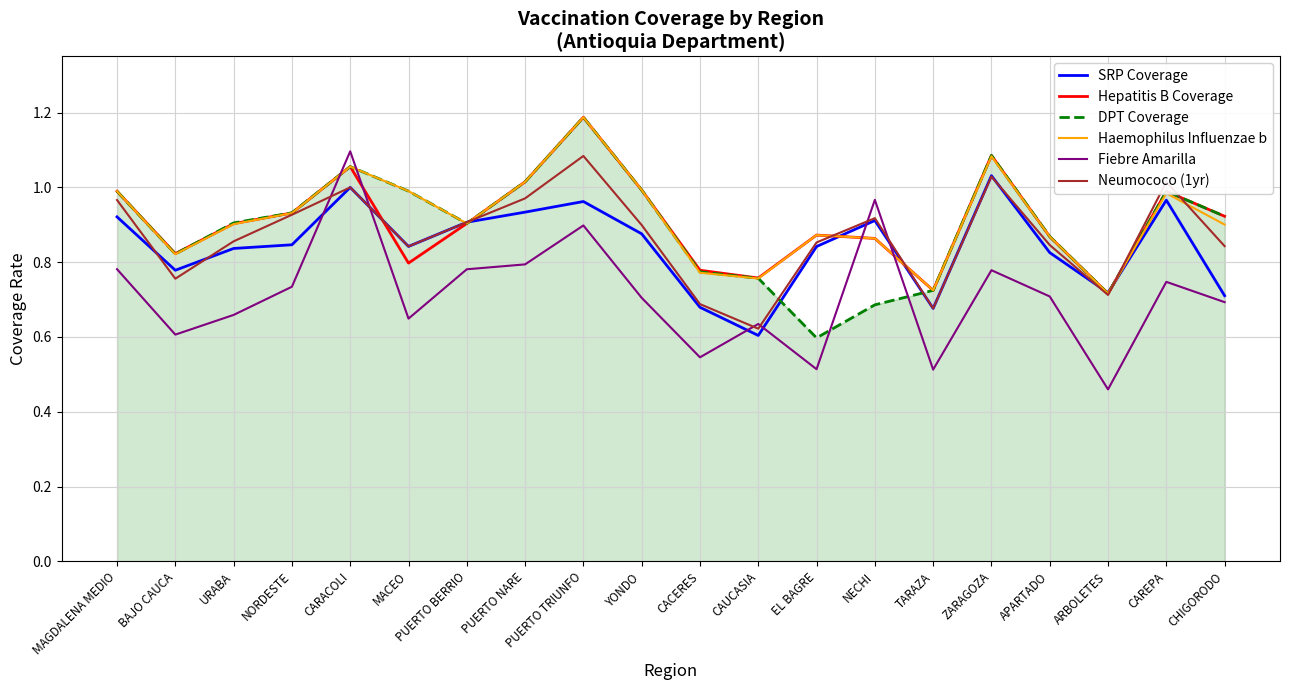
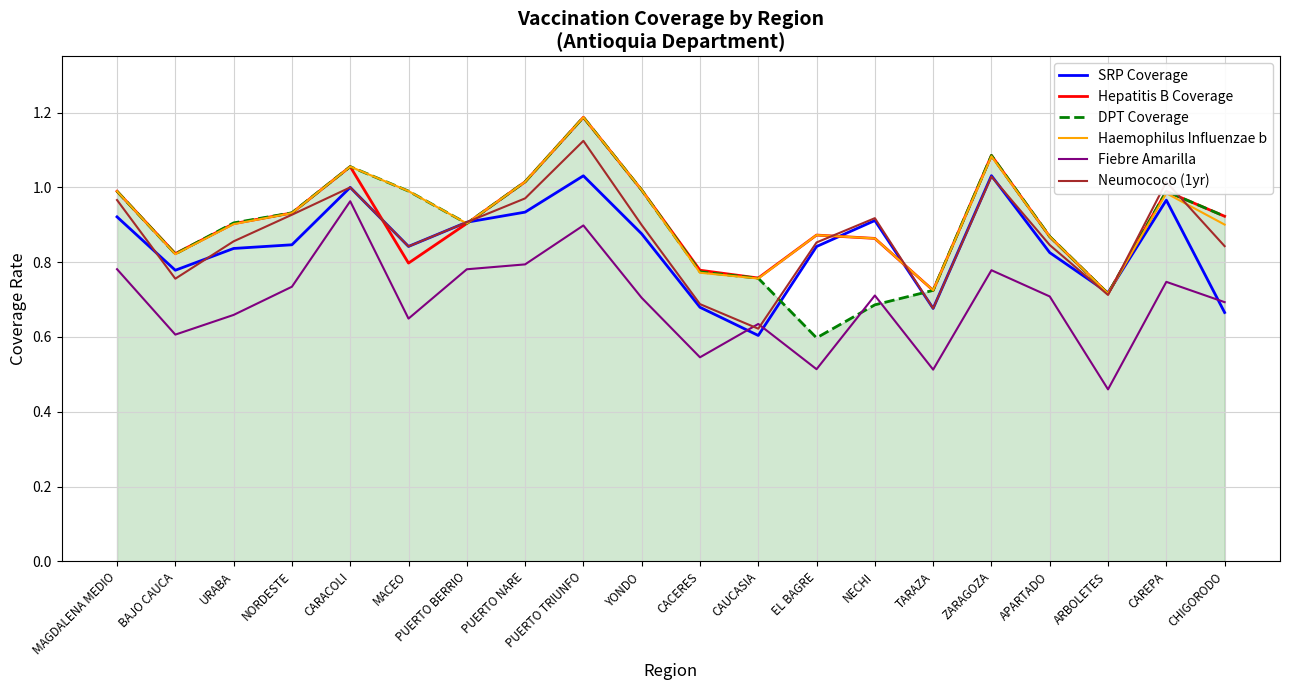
  {
    "SRP Coverage": {
      "MAGDALENA MEDIO": 0.92,
      "BAJO CAUCA": 0.78,
      "URABA": 0.84,
      "NORDESTE": 0.85,
      "PUERTO NARE": 0.93,
-     "PUERTO TRIUNFO": 0.96,
+     "PUERTO TRIUNFO": 1.03,
      "YONDO": 0.88,
      "CACERES": 0.68,
      "CAUCASIA": 0.60,
      "EL BAGRE": 0.84,
      "APARTADO": 0.83,
      "CAREPA": 0.97,
-     "CHIGORODO": 0.71
+     "CHIGORODO": 0.67
    },
    "Hepatitis B Coverage": {
      "MACEO": 0.80
    },
    "DPT Coverage": {
      "EL BAGRE": 0.60,
      "NECHI": 0.69
    },
    "Haemophilus Influenzae b": {
      "CHIGORODO": 0.90
    },
    "Fiebre Amarilla": {
      "MAGDALENA MEDIO": 0.78,
      "BAJO CAUCA": 0.61,
      "URABA": 0.66,
      "NORDESTE": 0.73,
-     "CARACOLI": 1.10,
+     "CARACOLI": 0.96,
      "MACEO": 0.65,
      "PUERTO BERRIO": 0.78,
      "PUERTO NARE": 0.79,
      "PUERTO TRIUNFO": 0.90,
      "YONDO": 0.70,
      "CACERES": 0.55,
      "CAUCASIA": 0.63,
      "EL BAGRE": 0.51,
-     "NECHI": 0.97,
+     "NECHI": 0.71,
      "TARAZA": 0.51,
      "ZARAGOZA": 0.78,
      "APARTADO": 0.71,
      "ARBOLETES": 0.46,
      "CAREPA": 0.75,
      "CHIGORODO": 0.69
    },
    "Neumococo (1yr)": {
      "MAGDALENA MEDIO": 0.97,
      "BAJO CAUCA": 0.76,
      "URABA": 0.86,
      "PUERTO NARE": 0.97,
-     "PUERTO TRIUNFO": 1.08,
+     "PUERTO TRIUNFO": 1.12,
      "YONDO": 0.90,
      "CACERES": 0.69,
      "CAUCASIA": 0.62,
      "EL BAGRE": 0.85,
      "APARTADO": 0.85,
      "CHIGORODO": 0.84
    }
  }
